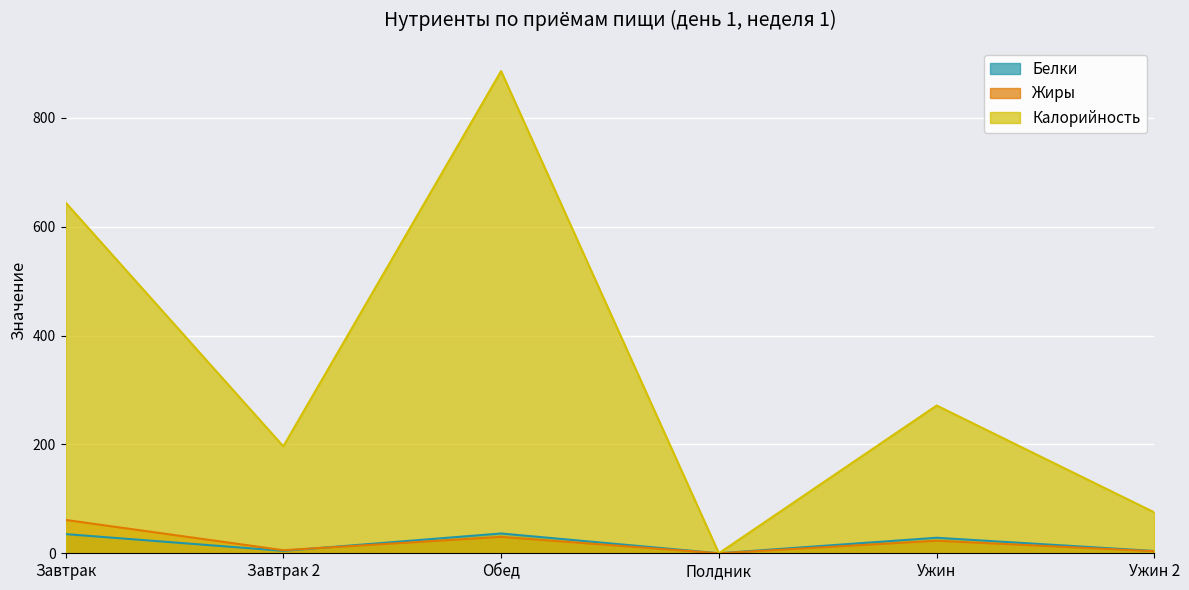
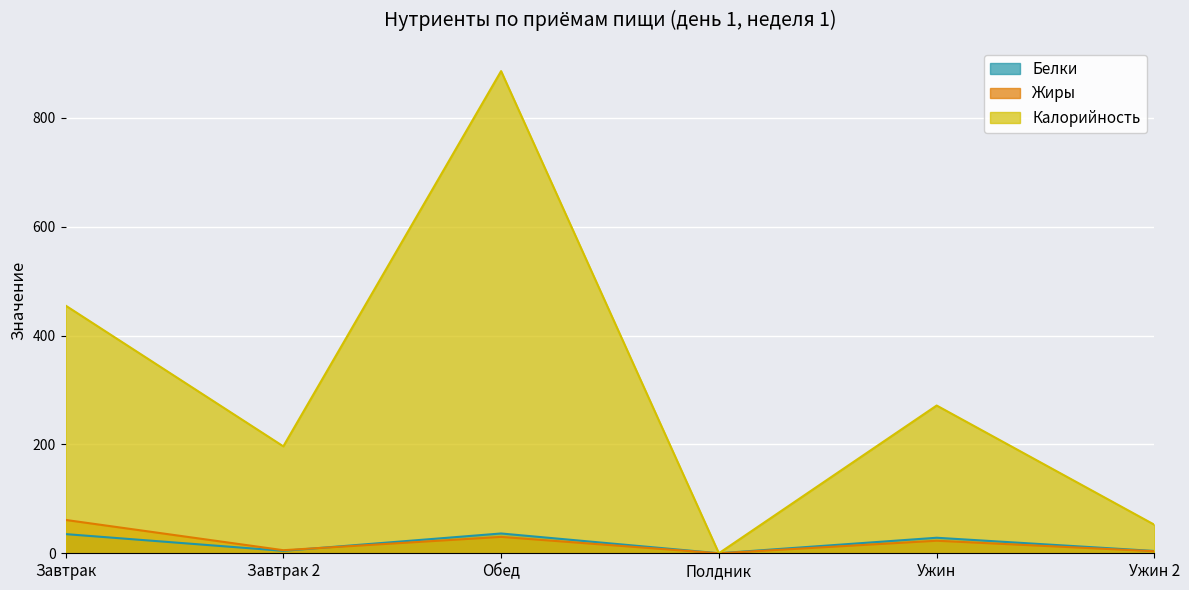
  {
    "Белки": {
      "Завтрак": 40,
      "Обед": 40,
      "Ужин": 30
    },
    "Жиры": {
      "Завтрак": 60,
      "Обед": 30,
      "Ужин": 20
    },
    "Калорийность": {
-     "Завтрак": 640,
+     "Завтрак": 460,
      "Завтрак 2": 200,
      "Обед": 890,
      "Ужин": 270,
-     "Ужин 2": 80
+     "Ужин 2": 50
    }
  }
